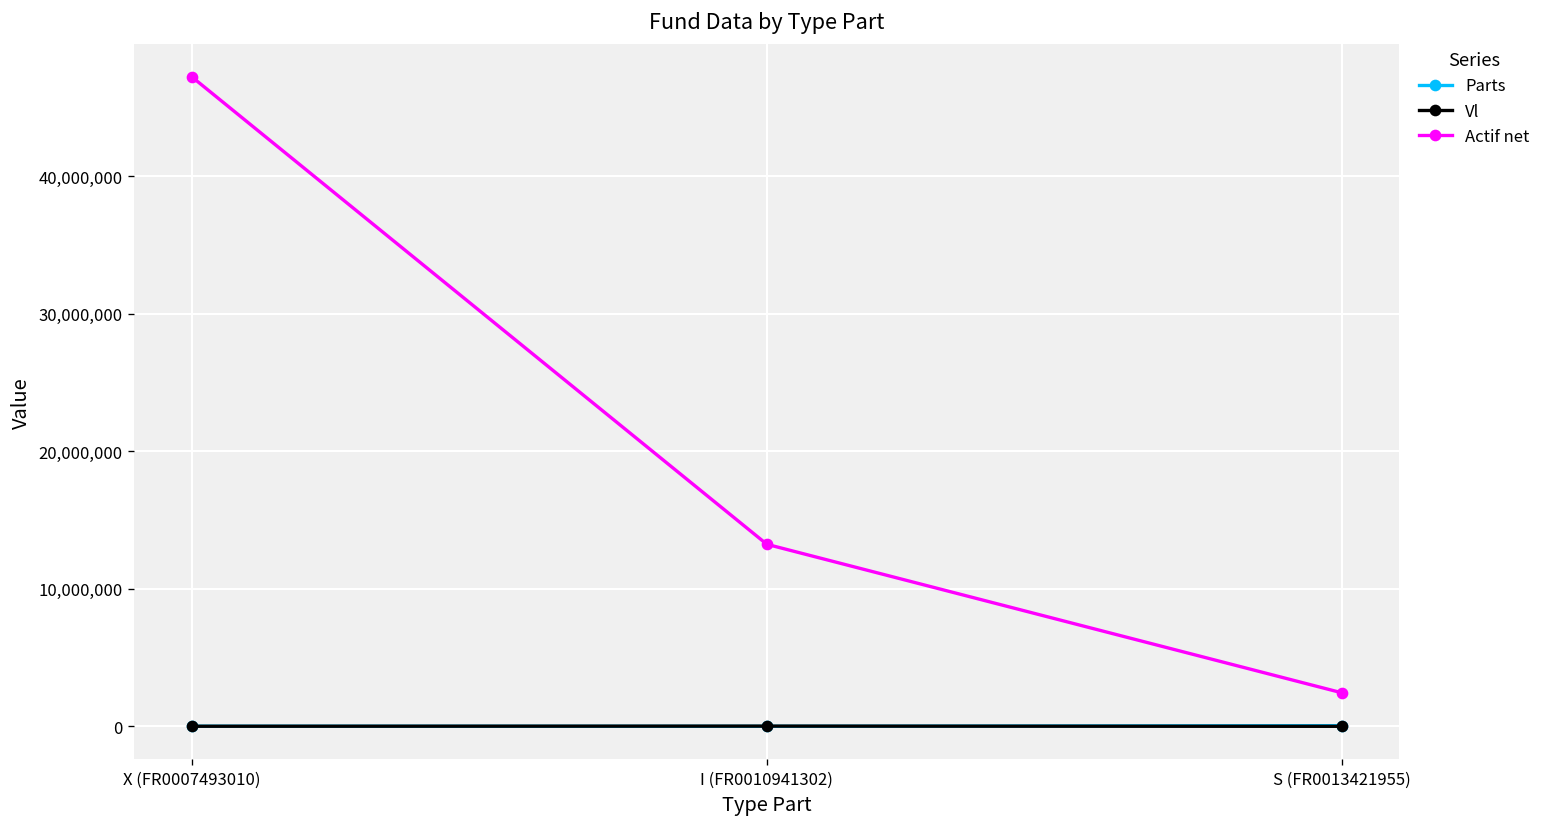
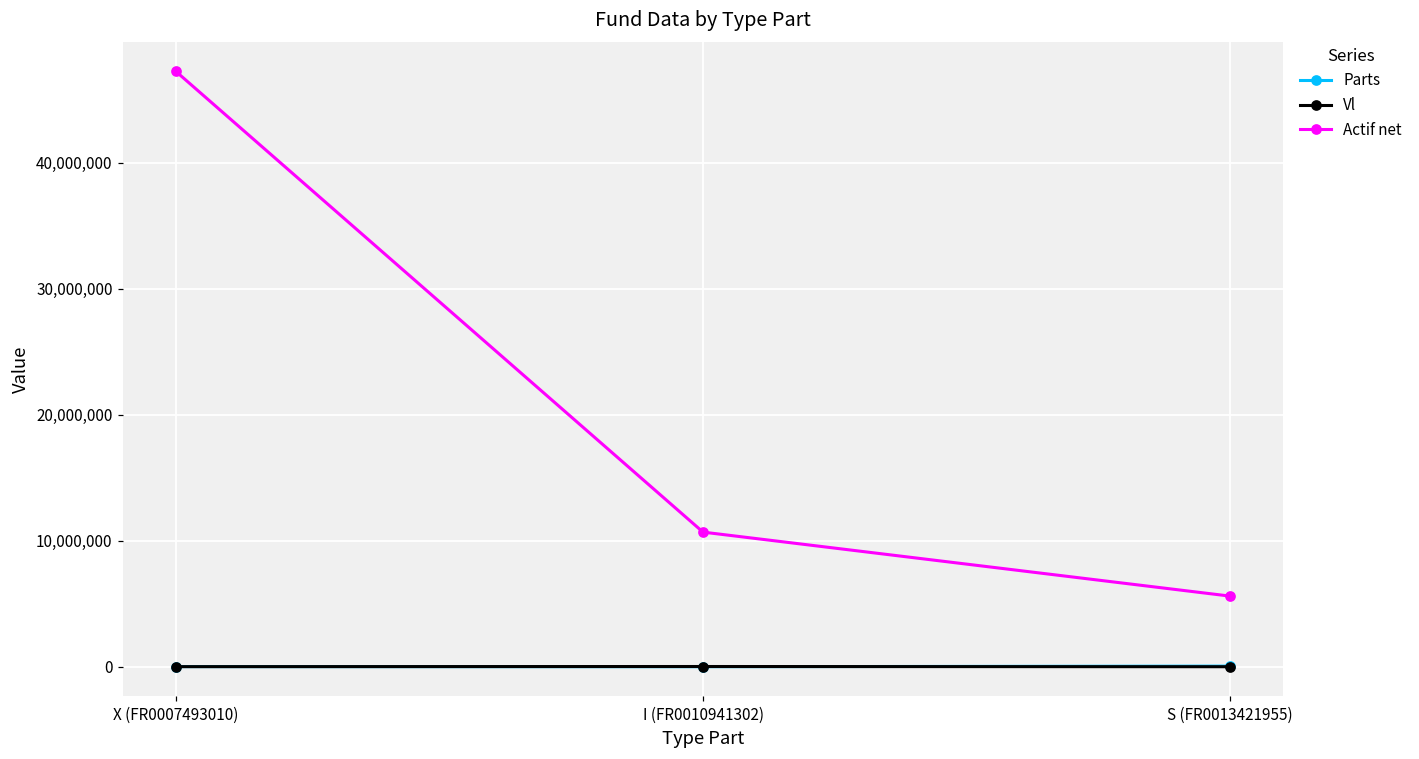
  {
    "Vl": {
      "X (FR0007493010)": "0",
      "I (FR0010941302)": "0",
      "S (FR0013421955)": "0"
    },
    "Actif net": {
      "X (FR0007493010)": "47,200,000",
-     "I (FR0010941302)": "13,200,000",
-     "S (FR0013421955)": "2,400,000"
+     "I (FR0010941302)": "10,700,000",
+     "S (FR0013421955)": "5,600,000"
    }
  }
